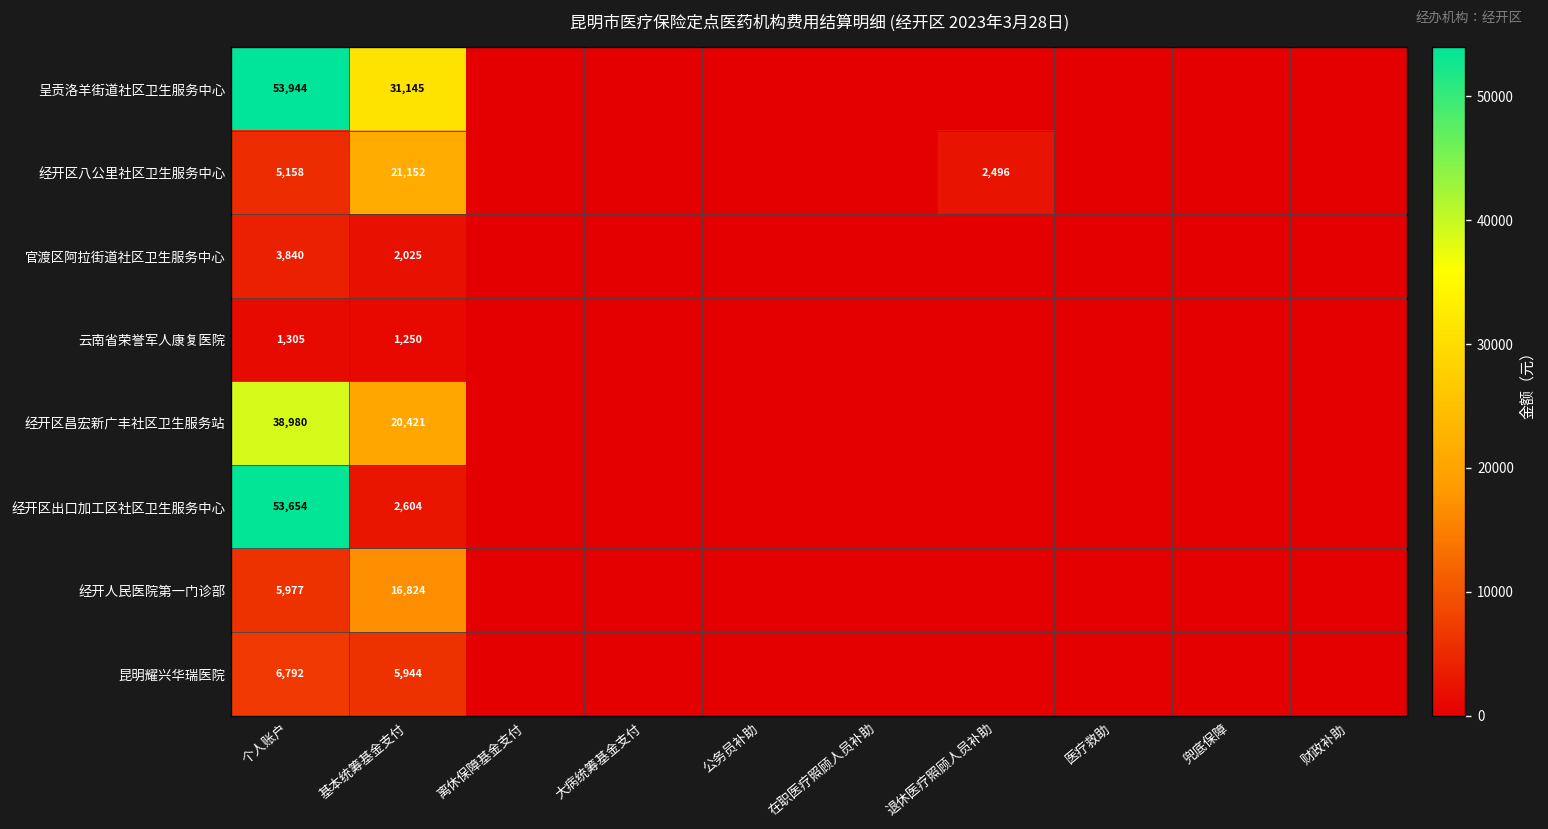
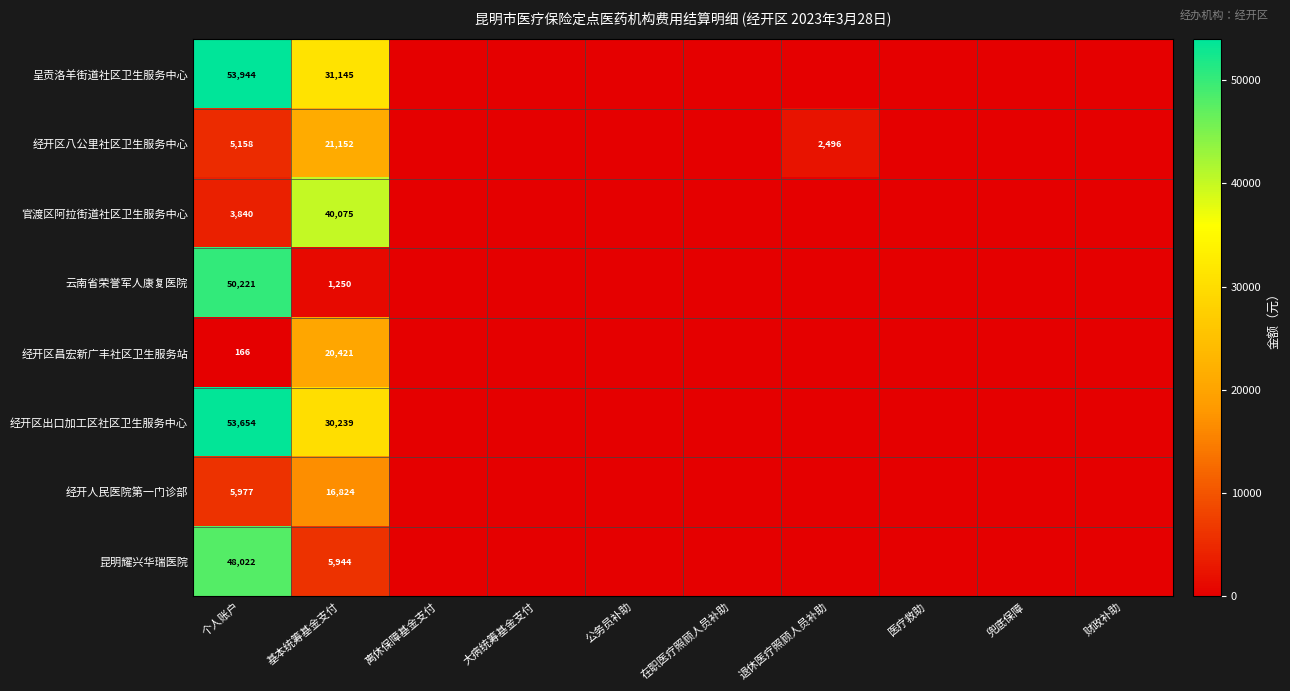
  {
    "呈贡洛羊街道社区卫生服务中心": {
      "个人账户": "53,944",
      "基本统筹基金支付": "31,145"
    },
    "经开区八公里社区卫生服务中心": {
      "个人账户": "5,158",
      "基本统筹基金支付": "21,152",
      "退休医疗照顾人员补助": "2,496"
    },
    "官渡区阿拉街道社区卫生服务中心": {
      "个人账户": "3,840",
-     "基本统筹基金支付": "2,025"
+     "基本统筹基金支付": "40,075"
    },
    "云南省荣誉军人康复医院": {
-     "个人账户": "1,305",
+     "个人账户": "50,221",
      "基本统筹基金支付": "1,250"
    },
    "经开区昌宏新广丰社区卫生服务站": {
-     "个人账户": "38,980",
+     "个人账户": "166",
      "基本统筹基金支付": "20,421"
    },
    "经开区出口加工区社区卫生服务中心": {
      "个人账户": "53,654",
-     "基本统筹基金支付": "2,604"
+     "基本统筹基金支付": "30,239"
    },
    "经开人民医院第一门诊部": {
      "个人账户": "5,977",
      "基本统筹基金支付": "16,824"
    },
    "昆明耀兴华瑞医院": {
-     "个人账户": "6,792",
+     "个人账户": "48,022",
      "基本统筹基金支付": "5,944"
    }
  }
